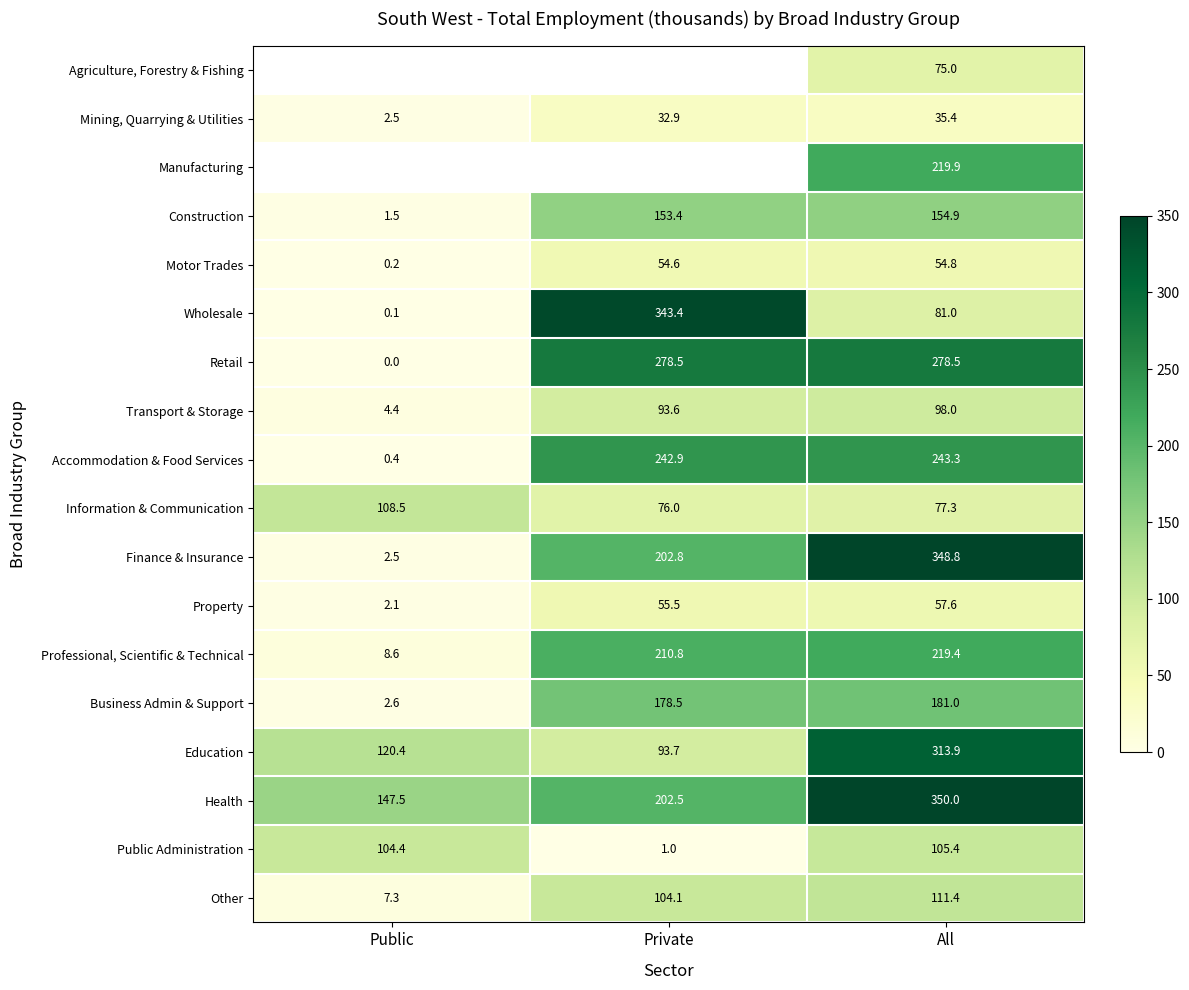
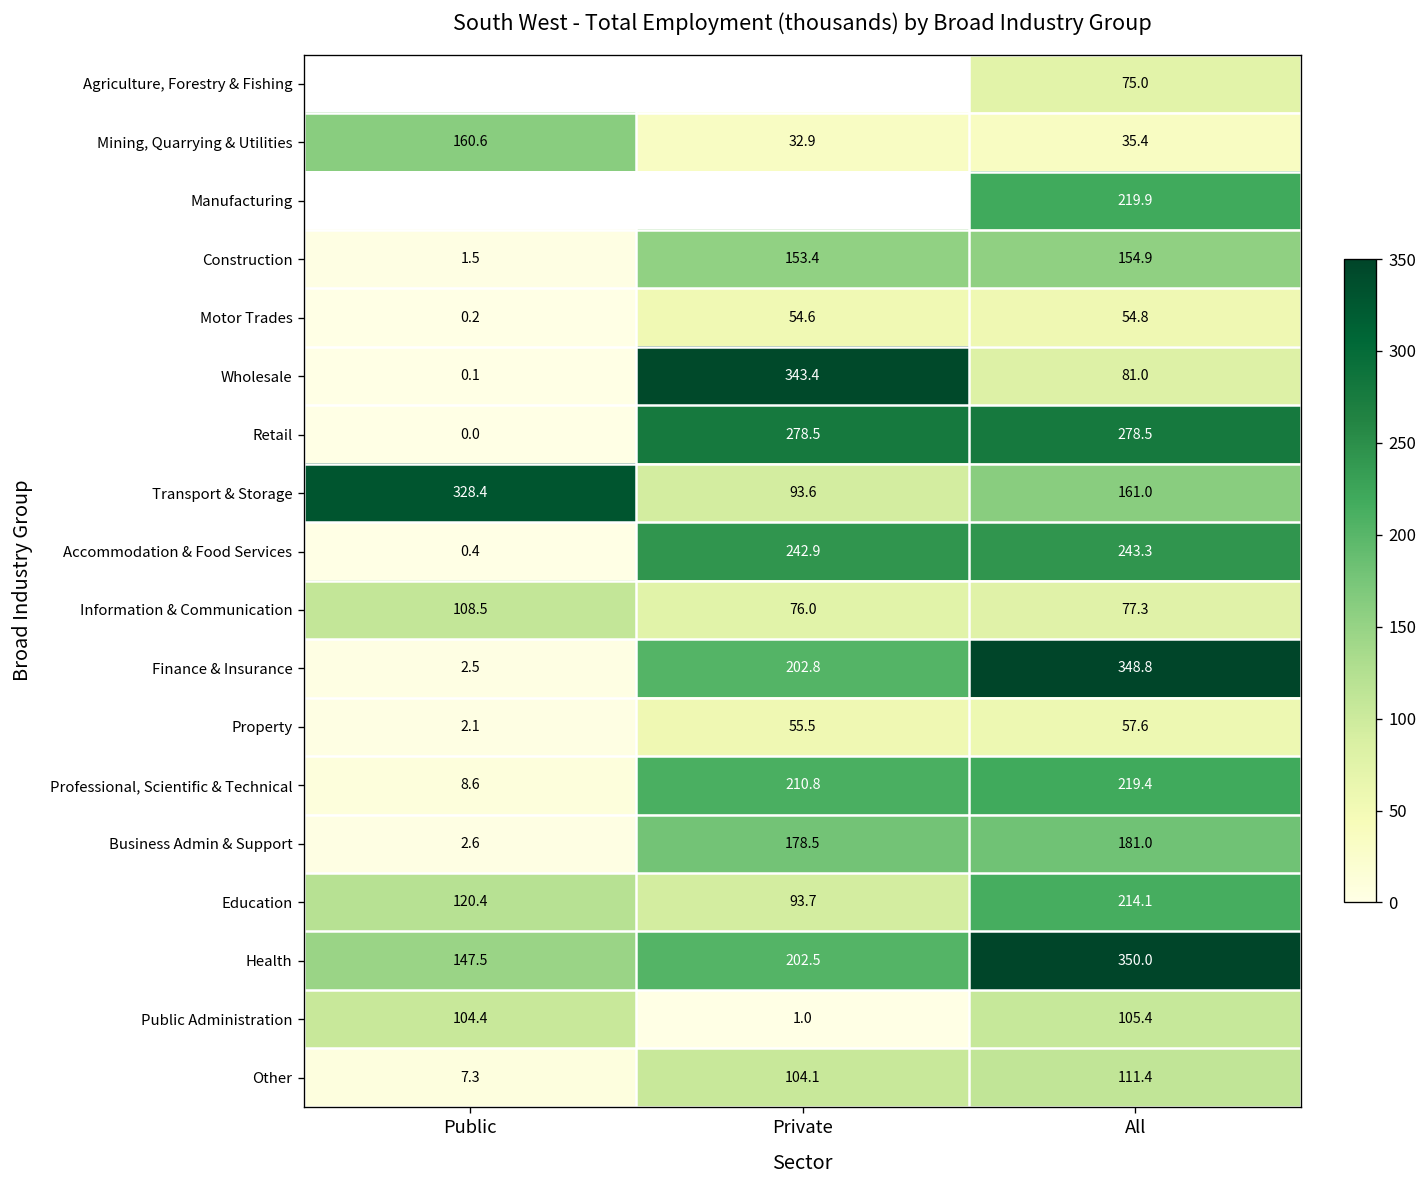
  {
    "Agriculture, Forestry & Fishing": {
      "All": 75.0
    },
    "Mining, Quarrying & Utilities": {
-     "Public": 2.5,
+     "Public": 160.6,
      "Private": 32.9,
      "All": 35.4
    },
    "Manufacturing": {
      "All": 219.9
    },
    "Construction": {
      "Public": 1.5,
      "Private": 153.4,
      "All": 154.9
    },
    "Motor Trades": {
      "Public": 0.2,
      "Private": 54.6,
      "All": 54.8
    },
    "Wholesale": {
      "Public": 0.1,
      "Private": 343.4,
      "All": 81.0
    },
    "Retail": {
      "Public": 0.0,
      "Private": 278.5,
      "All": 278.5
    },
    "Transport & Storage": {
-     "Public": 4.4,
+     "Public": 328.4,
      "Private": 93.6,
-     "All": 98.0
+     "All": 161.0
    },
    "Accommodation & Food Services": {
      "Public": 0.4,
      "Private": 242.9,
      "All": 243.3
    },
    "Information & Communication": {
      "Public": 108.5,
      "Private": 76.0,
      "All": 77.3
    },
    "Finance & Insurance": {
      "Public": 2.5,
      "Private": 202.8,
      "All": 348.8
    },
    "Property": {
      "Public": 2.1,
      "Private": 55.5,
      "All": 57.6
    },
    "Professional, Scientific & Technical": {
      "Public": 8.6,
      "Private": 210.8,
      "All": 219.4
    },
    "Business Admin & Support": {
      "Public": 2.6,
      "Private": 178.5,
      "All": 181.0
    },
    "Education": {
      "Public": 120.4,
      "Private": 93.7,
-     "All": 313.9
+     "All": 214.1
    },
    "Health": {
      "Public": 147.5,
      "Private": 202.5,
      "All": 350.0
    },
    "Public Administration": {
      "Public": 104.4,
      "Private": 1.0,
      "All": 105.4
    },
    "Other": {
      "Public": 7.3,
      "Private": 104.1,
      "All": 111.4
    }
  }
